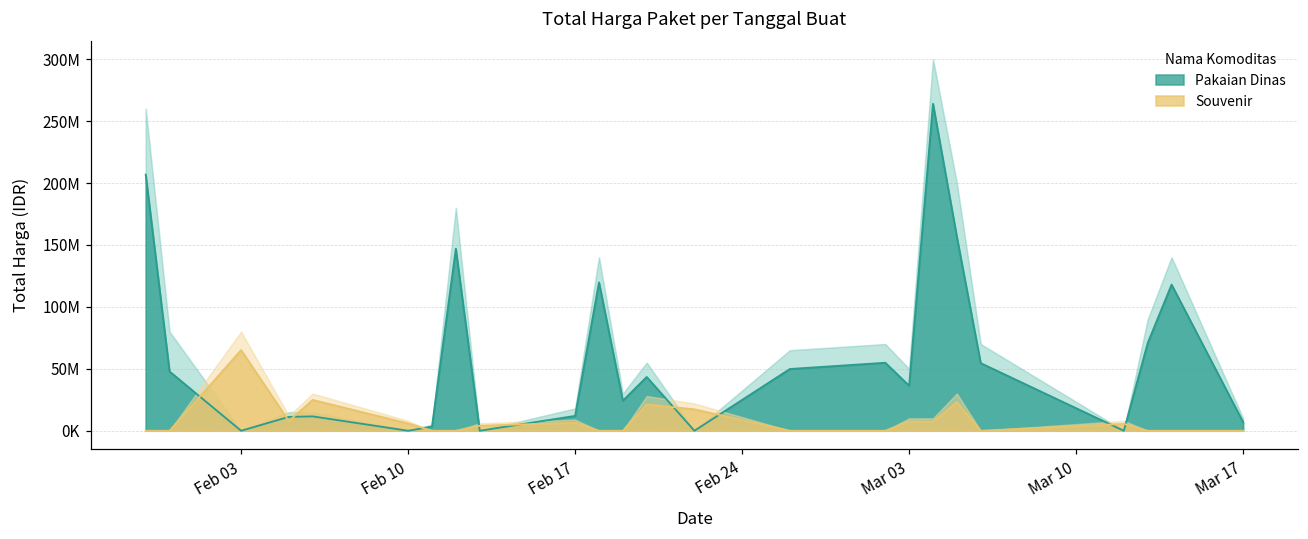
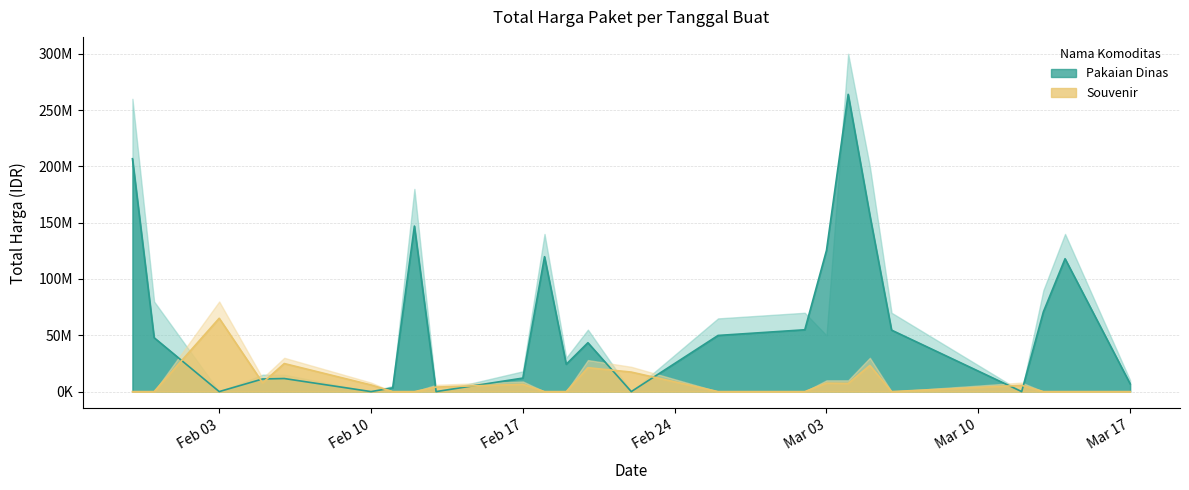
  {
    "Pakaian Dinas": {
      "Feb 17": 12000000,
-     "Mar 03": 36000000,
+     "Mar 03": 125000000,
      "Mar 17": 7000000
    }
  }
